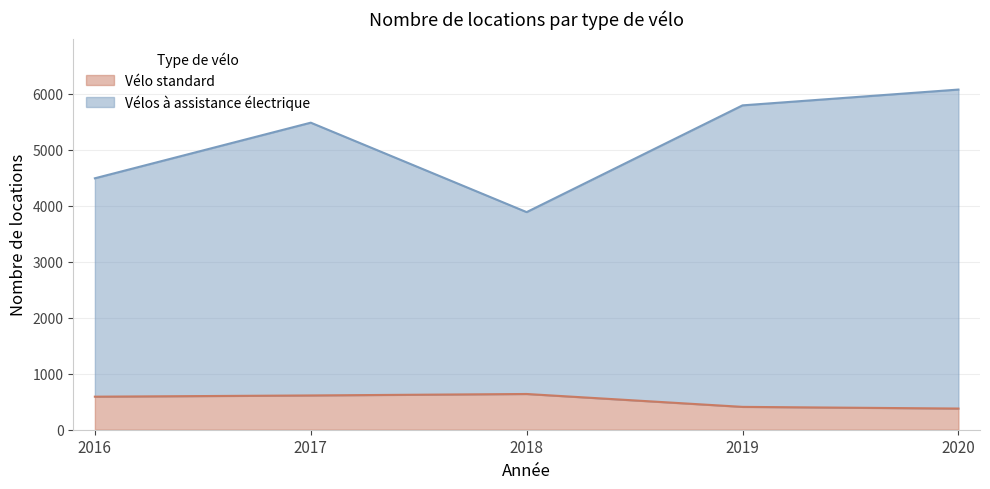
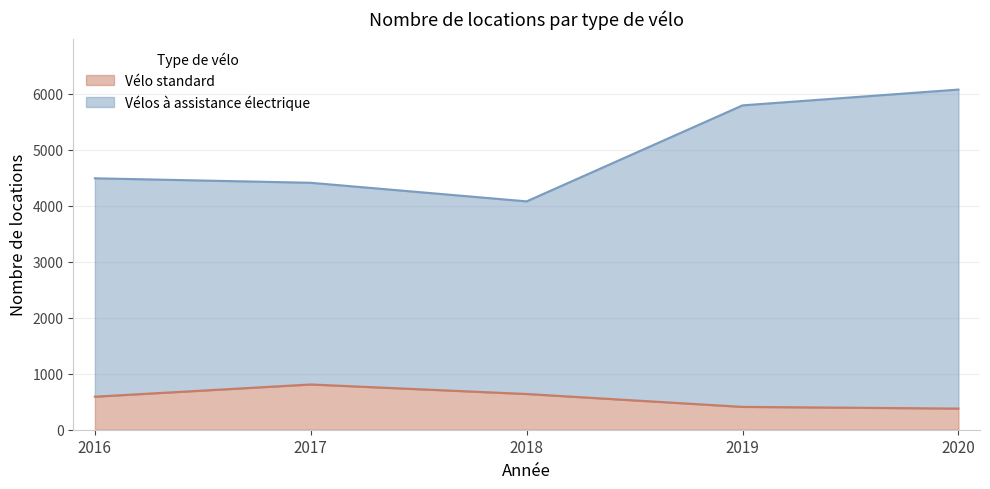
  {
    "Vélo standard": {
      "2016": 600,
-     "2017": 600,
+     "2017": 800,
      "2018": 600,
      "2019": 400,
      "2020": 400
    },
    "Vélos à assistance électrique": {
      "2016": 3900,
-     "2017": 4900,
-     "2018": 3200,
+     "2017": 3600,
+     "2018": 3400,
      "2019": 5400,
      "2020": 5700
    }
  }
